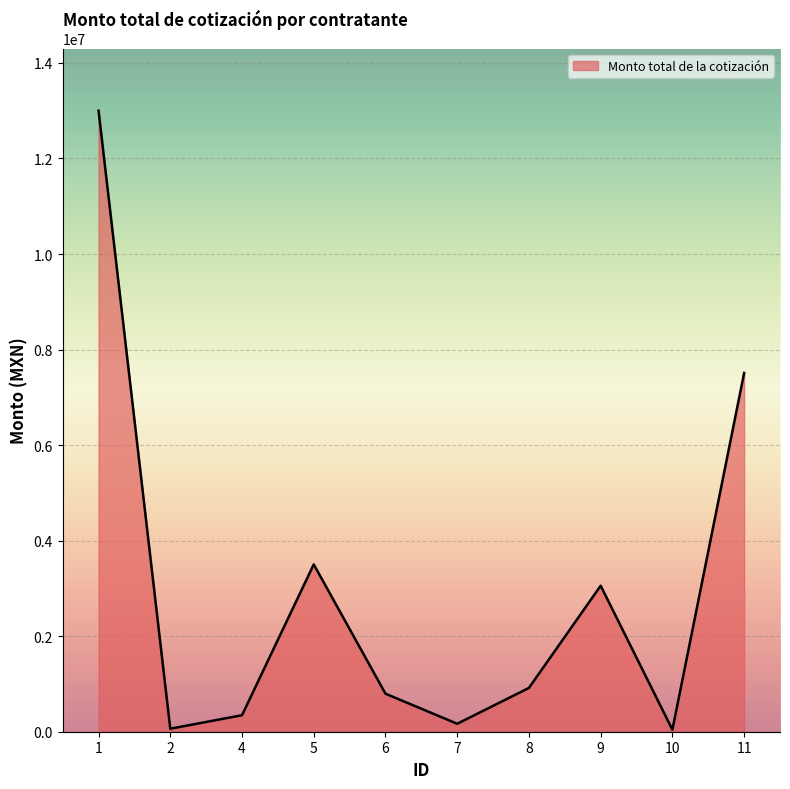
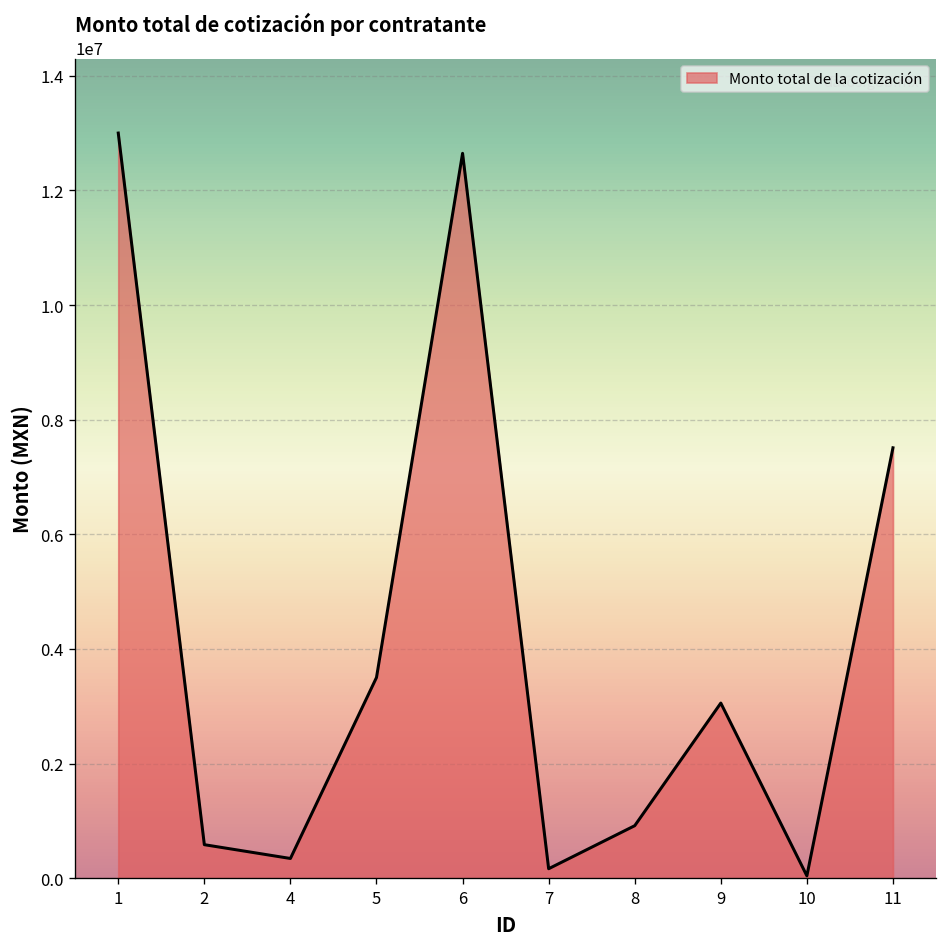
  {
    "1": 13000000,
-   "2": 100000,
+   "2": 600000,
    "4": 300000,
    "5": 3500000,
-   "6": 800000,
+   "6": 12600000,
    "7": 200000,
    "8": 900000,
    "9": 3100000,
    "10": 0,
    "11": 7500000
  }
